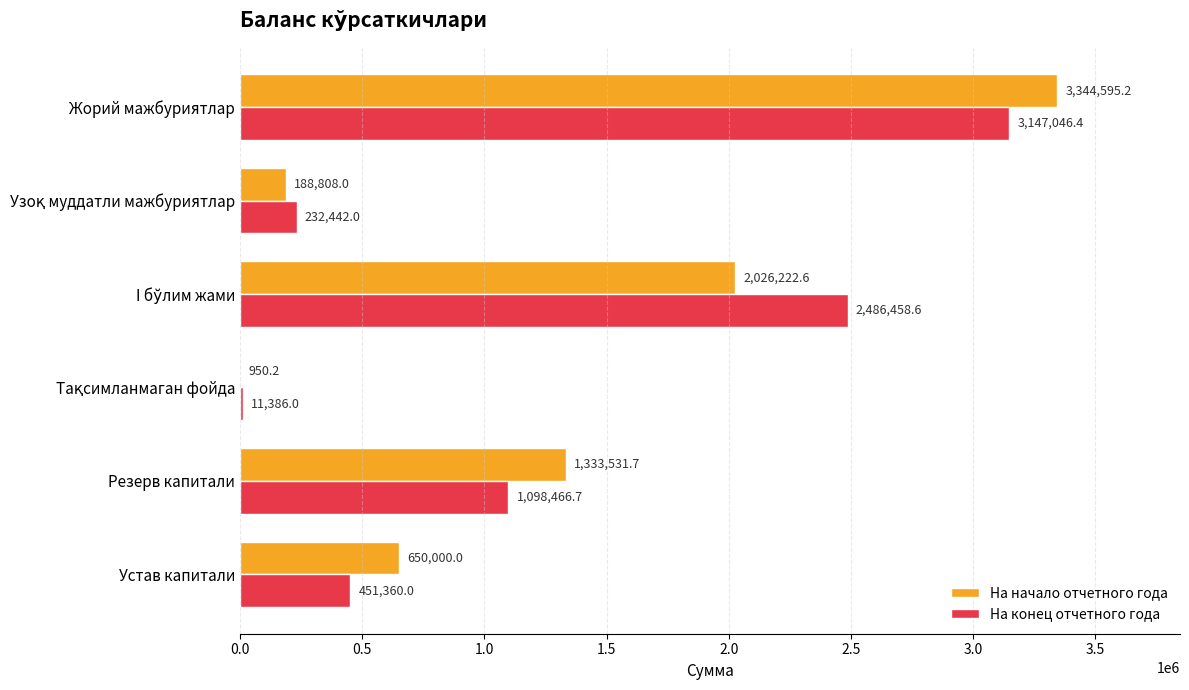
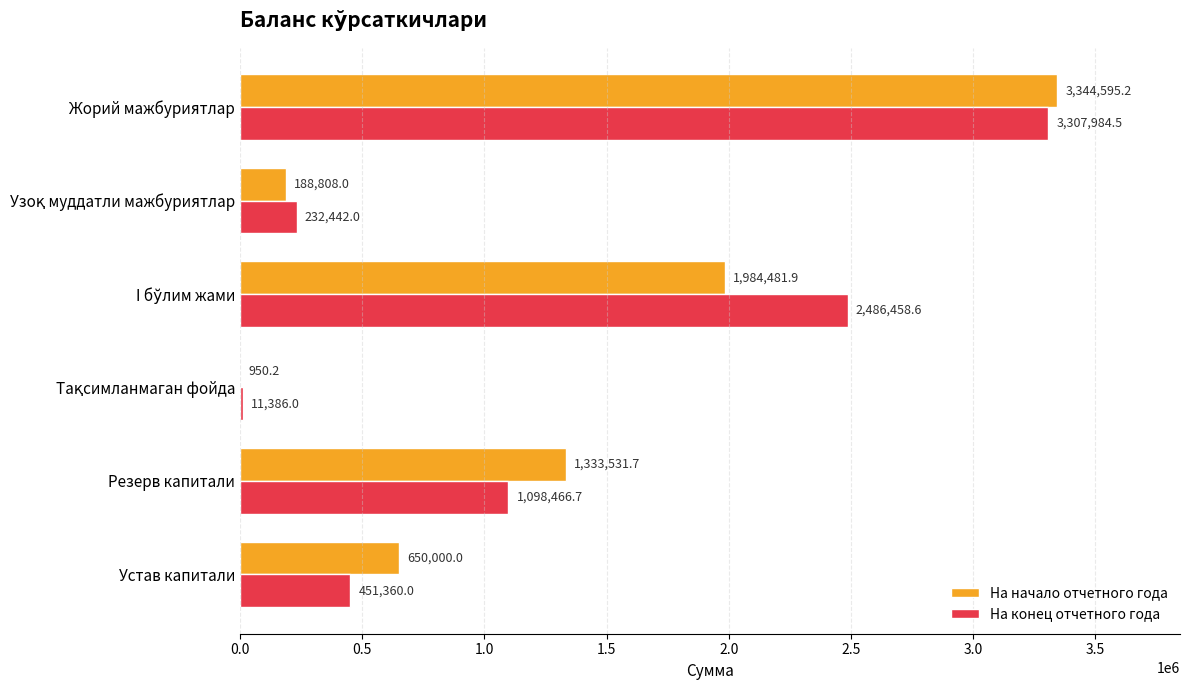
  {
    "На начало отчетного года": {
      "Жорий мажбуриятлар": "3,344,595.2",
      "Узоқ муддатли мажбуриятлар": "188,808.0",
-     "I бўлим жами": "2,026,222.6",
+     "I бўлим жами": "1,984,481.9",
      "Тақсимланмаган фойда": "950.2",
      "Резерв капитали": "1,333,531.7",
      "Устав капитали": "650,000.0"
    },
    "На конец отчетного года": {
-     "Жорий мажбуриятлар": "3,147,046.4",
+     "Жорий мажбуриятлар": "3,307,984.5",
      "Узоқ муддатли мажбуриятлар": "232,442.0",
      "I бўлим жами": "2,486,458.6",
      "Тақсимланмаган фойда": "11,386.0",
      "Резерв капитали": "1,098,466.7",
      "Устав капитали": "451,360.0"
    }
  }
